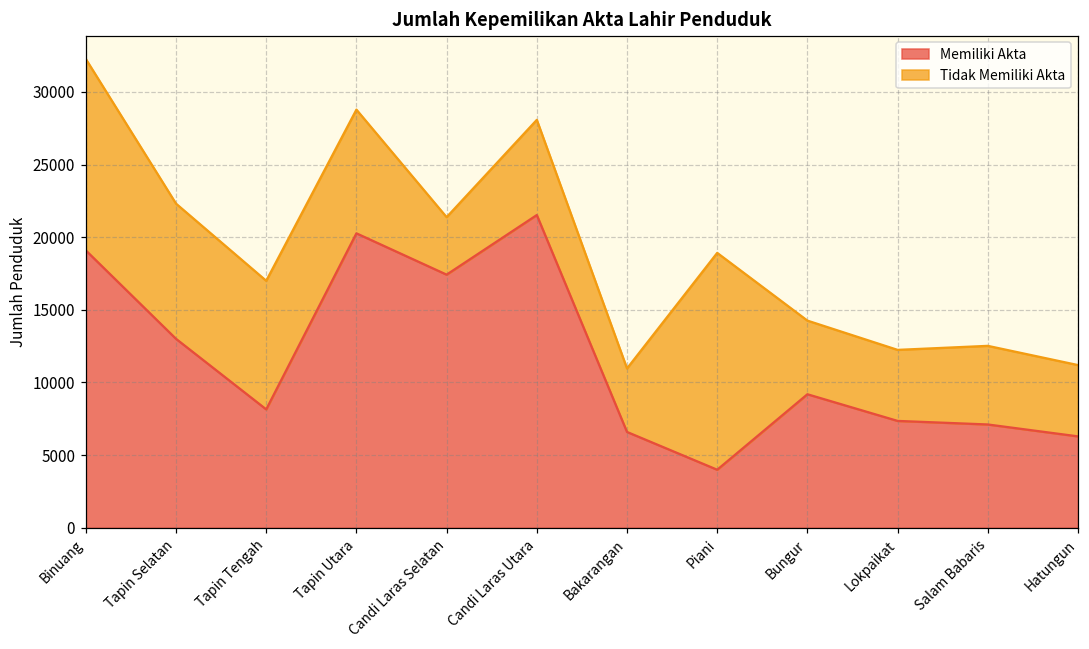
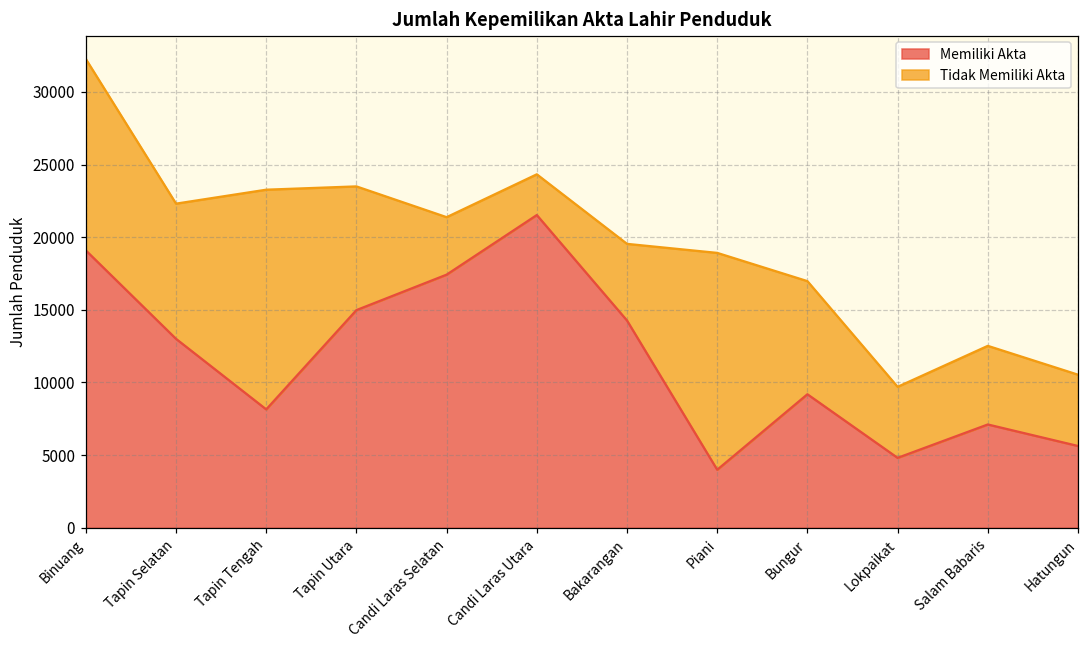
  {
    "Memiliki Akta": {
      "Binuang": 19100,
      "Tapin Selatan": 13000,
      "Tapin Tengah": 8100,
-     "Tapin Utara": 20300,
+     "Tapin Utara": 15000,
      "Candi Laras Selatan": 17400,
      "Candi Laras Utara": 21500,
-     "Bakarangan": 6600,
+     "Bakarangan": 14300,
      "Piani": 4000,
      "Bungur": 9200,
-     "Lokpaikat": 7400,
+     "Lokpaikat": 4800,
      "Salam Babaris": 7100,
-     "Hatungun": 6300
+     "Hatungun": 5600
    },
    "Tidak Memiliki Akta": {
      "Binuang": 13200,
      "Tapin Selatan": 9300,
-     "Tapin Tengah": 8900,
+     "Tapin Tengah": 15100,
      "Tapin Utara": 8500,
      "Candi Laras Selatan": 4000,
-     "Candi Laras Utara": 6600,
-     "Bakarangan": 4400,
+     "Candi Laras Utara": 2800,
+     "Bakarangan": 5300,
      "Piani": 14900,
-     "Bungur": 5100,
+     "Bungur": 7800,
      "Lokpaikat": 4900,
      "Salam Babaris": 5400,
      "Hatungun": 4900
    }
  }
